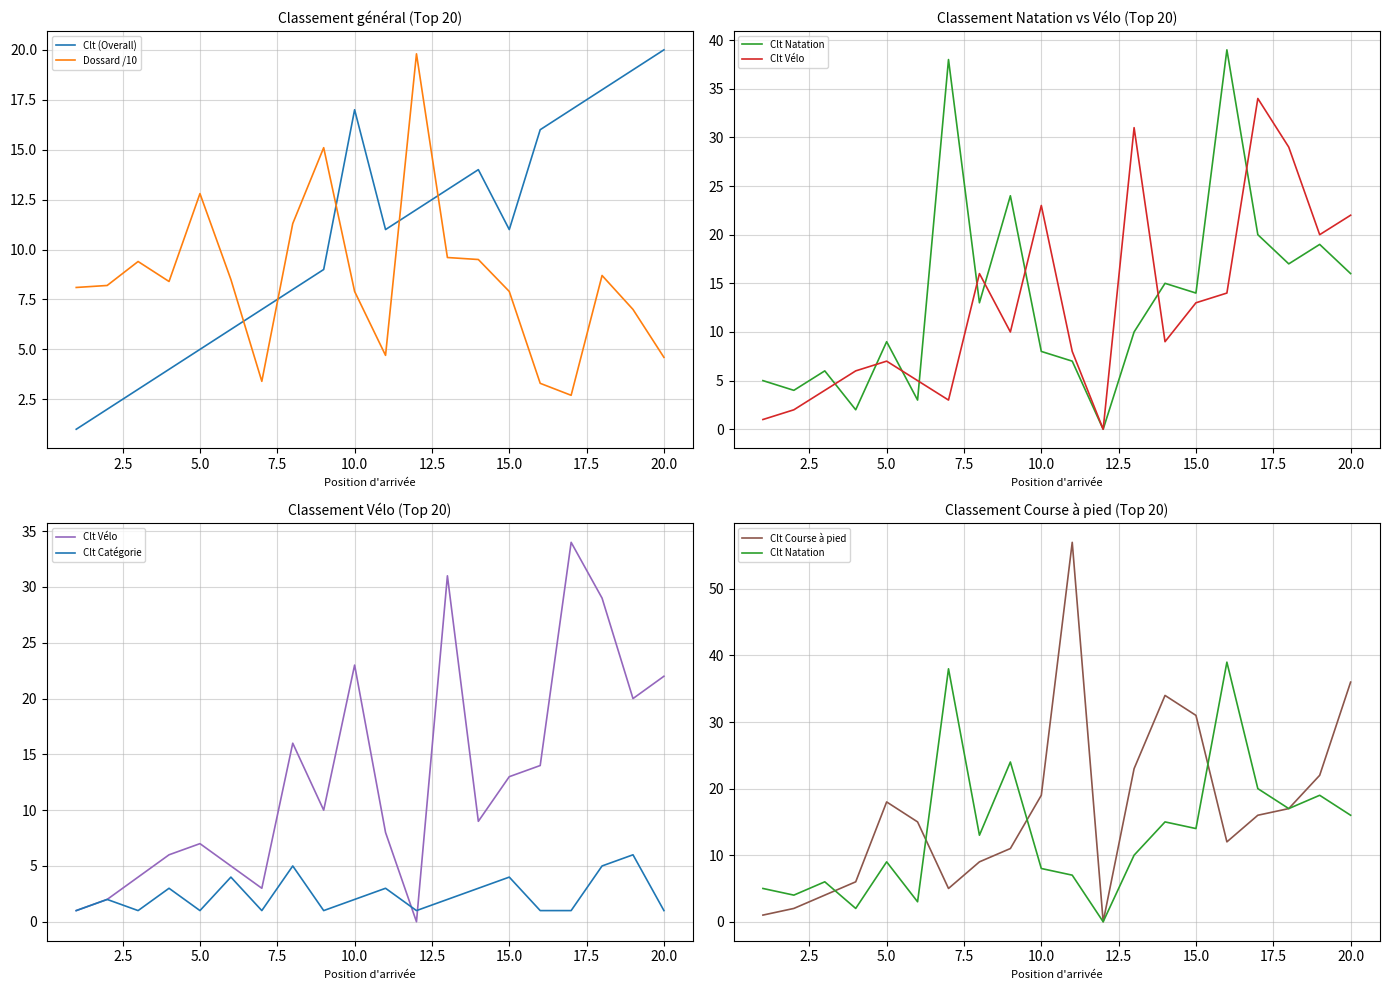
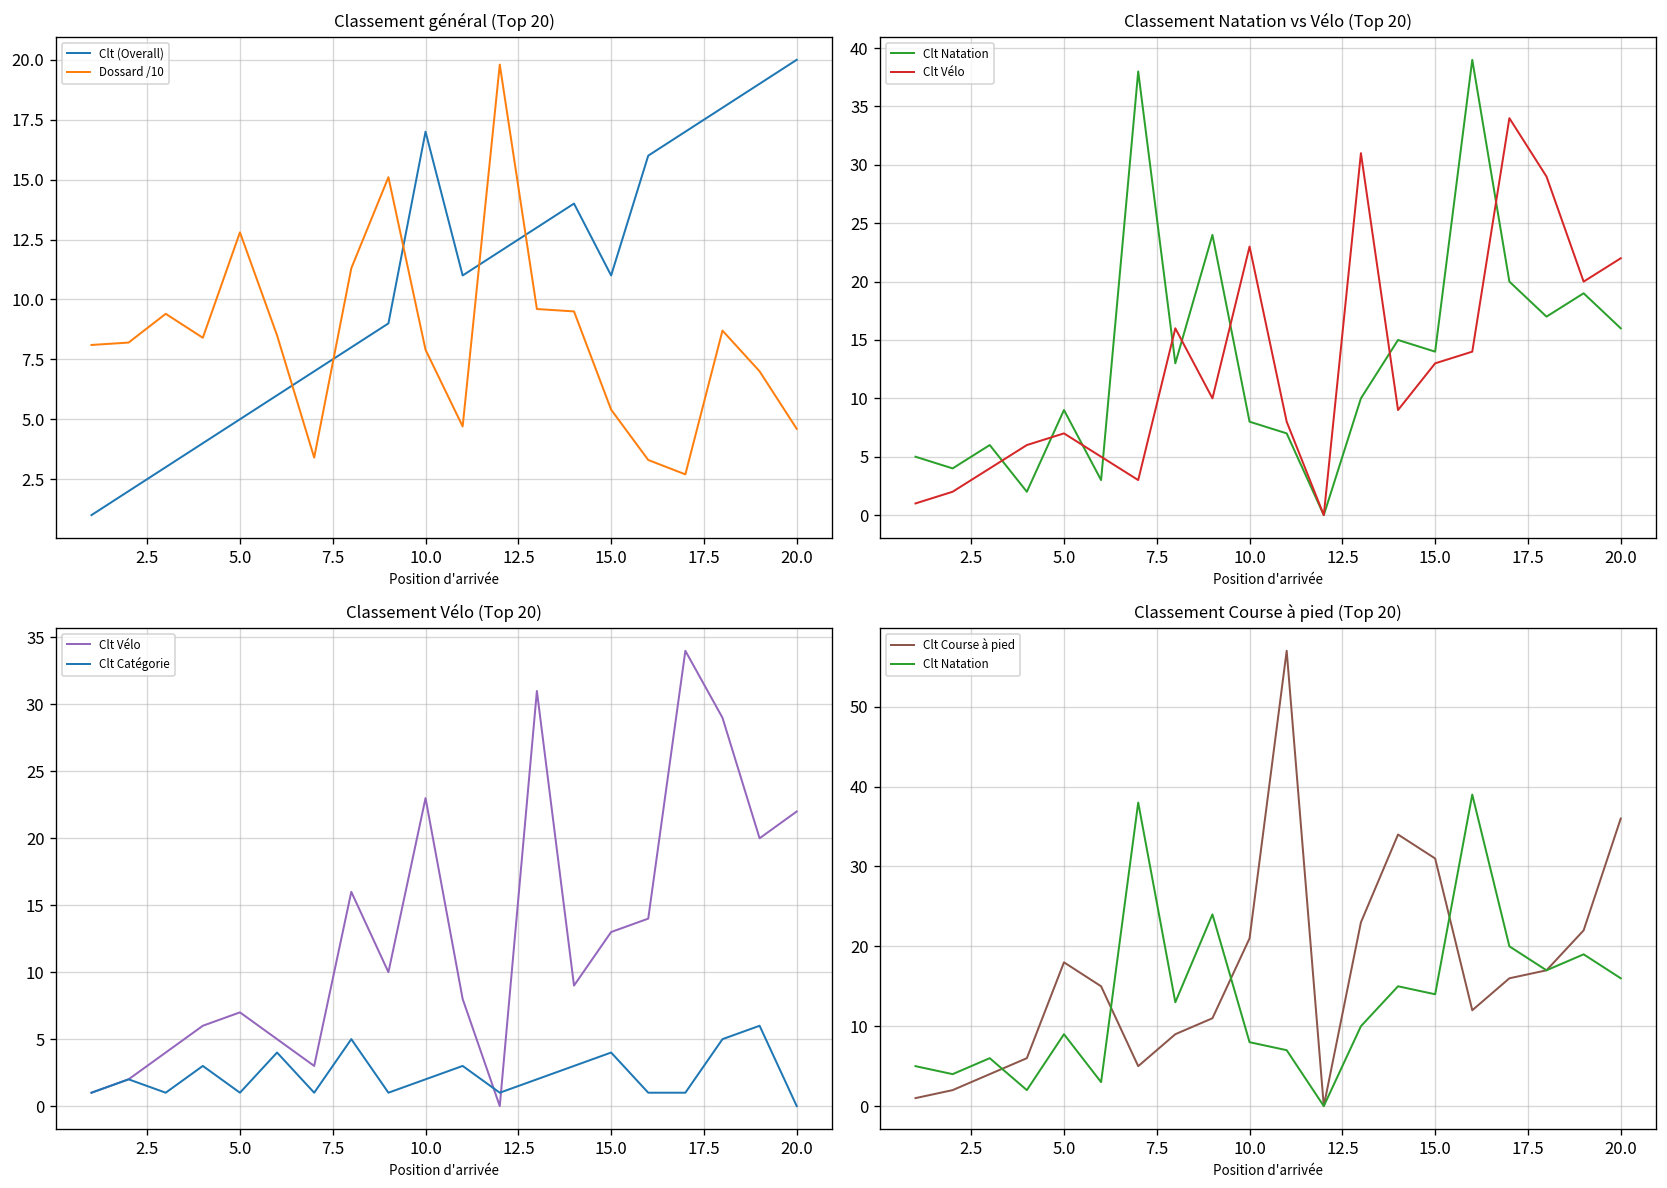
  {
    "Classement général (Top 20)": {
      "Clt (Overall)": {
        "5.0": 5.0,
        "10.0": 17.0,
        "15.0": 11.0,
        "20.0": 20.0
      },
      "Dossard /10": {
        "5.0": 12.8,
        "10.0": 7.9,
-       "15.0": 7.9,
+       "15.0": 5.4,
        "20.0": 4.6
      }
    },
    "Classement Natation vs Vélo (Top 20)": {
      "Clt Natation": {
        "5.0": 9,
        "10.0": 8,
        "15.0": 14,
        "20.0": 16
      }
    },
    "Classement Vélo (Top 20)": {
      "Clt Vélo": {
        "5.0": 7,
        "10.0": 23,
        "15.0": 13,
        "20.0": 22
      },
      "Clt Catégorie": {
        "5.0": 1,
        "10.0": 2,
        "15.0": 4,
-       "20.0": 1
+       "20.0": 0
      }
    },
    "Classement Course à pied (Top 20)": {
      "Clt Course à pied": {
        "5.0": 18,
-       "10.0": 19,
+       "10.0": 21,
        "15.0": 31,
        "20.0": 36
      },
      "Clt Natation": {
        "5.0": 9,
        "10.0": 8,
        "15.0": 14,
        "20.0": 16
      }
    }
  }
